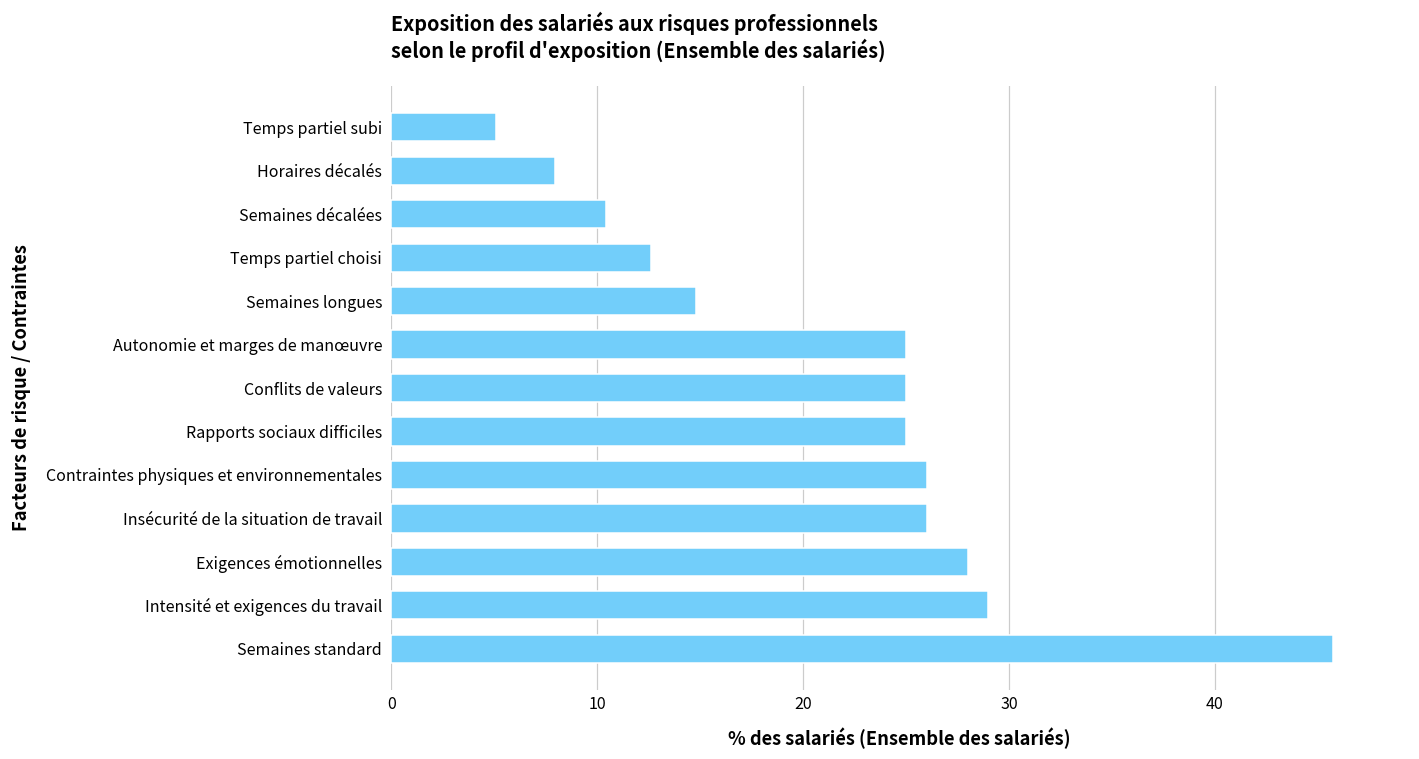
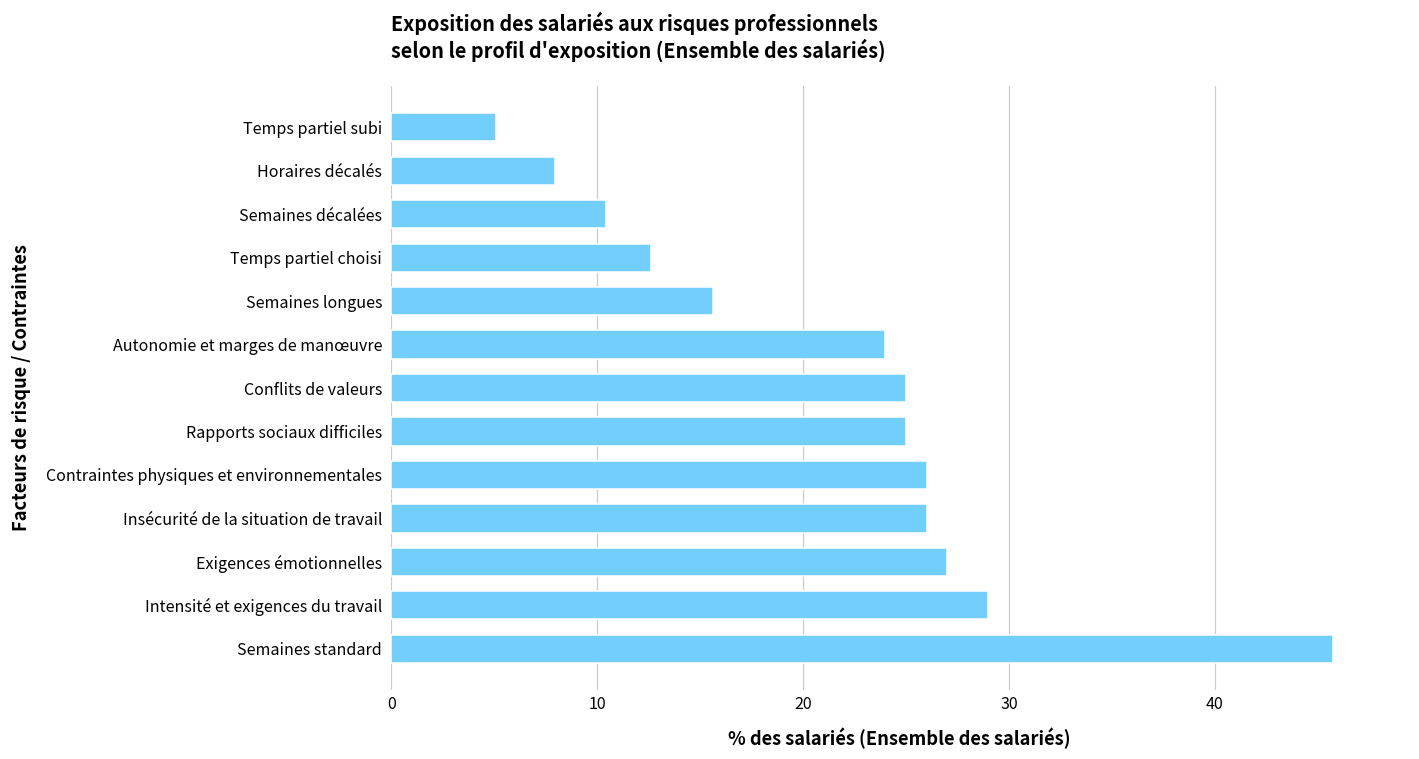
  {
    "Temps partiel subi": 5.1,
    "Horaires décalés": 8.0,
    "Semaines décalées": 10.4,
    "Temps partiel choisi": 12.6,
-   "Semaines longues": 14.8,
-   "Autonomie et marges de manœuvre": 25,
+   "Semaines longues": 15.6,
+   "Autonomie et marges de manœuvre": 24,
    "Conflits de valeurs": 25.0,
    "Rapports sociaux difficiles": 25.0,
    "Contraintes physiques et environnementales": 26.0,
    "Insécurité de la situation de travail": 26.0,
-   "Exigences émotionnelles": 28,
+   "Exigences émotionnelles": 27,
    "Intensité et exigences du travail": 29.0,
    "Semaines standard": 45.7
  }
